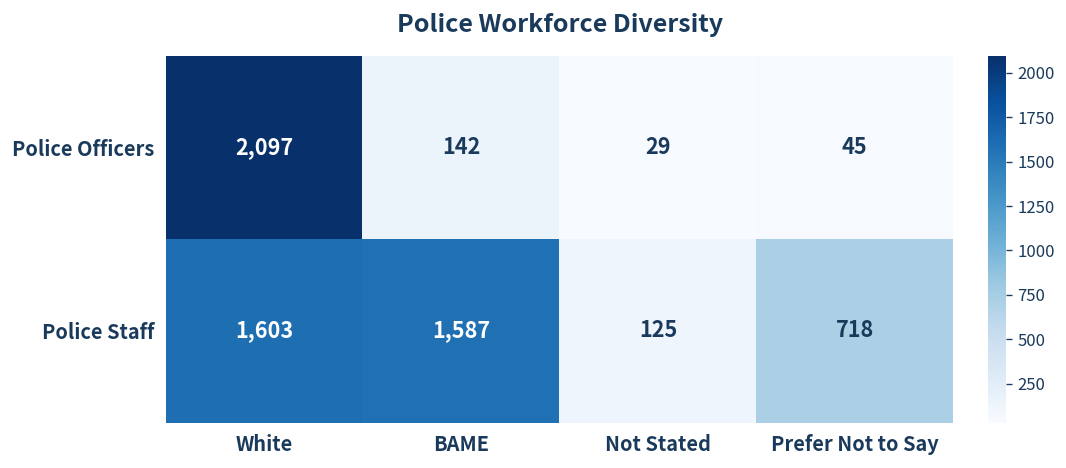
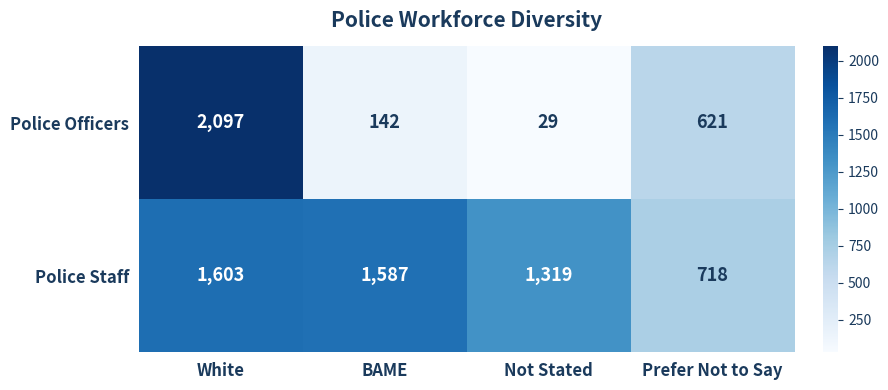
  {
    "Police Officers": {
      "White": "2,097",
      "BAME": "142",
      "Not Stated": "29",
-     "Prefer Not to Say": "45"
+     "Prefer Not to Say": "621"
    },
    "Police Staff": {
      "White": "1,603",
      "BAME": "1,587",
-     "Not Stated": "125",
+     "Not Stated": "1,319",
      "Prefer Not to Say": "718"
    }
  }
